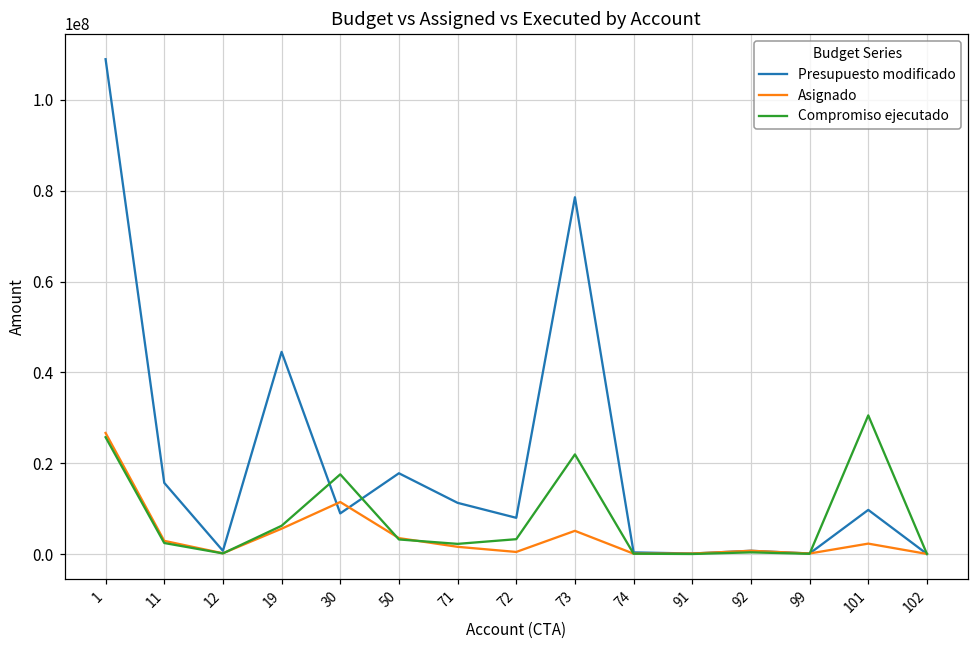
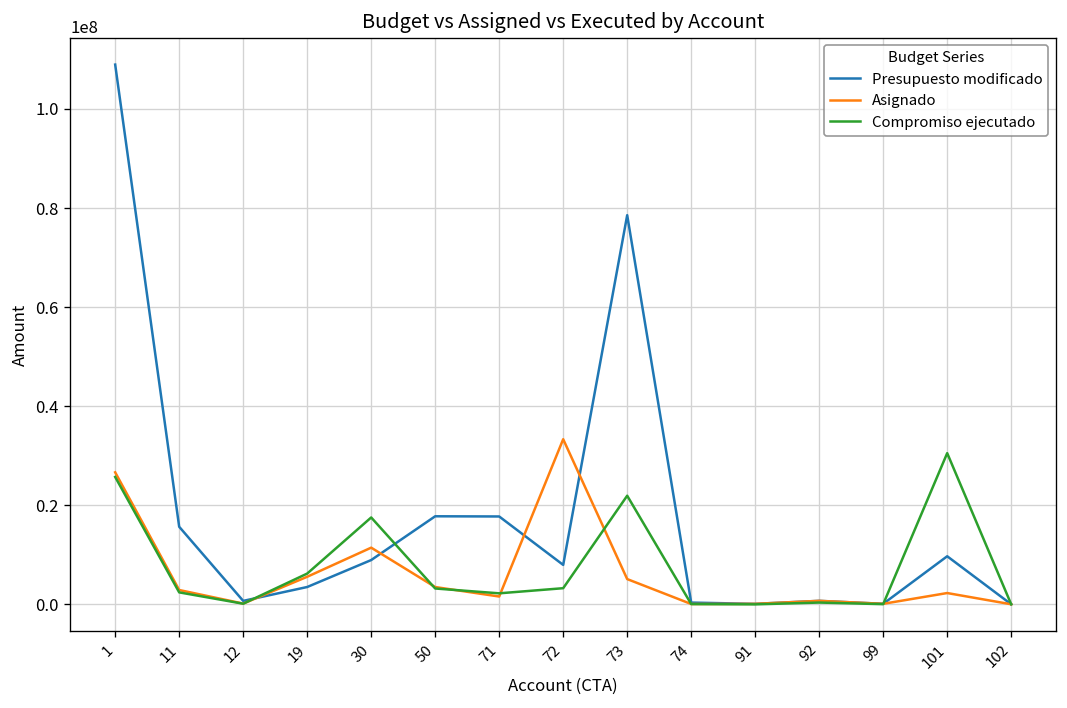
  {
    "Presupuesto modificado": {
      "1": 109000000,
      "11": 16000000,
-     "19": 45000000,
+     "19": 4000000,
      "30": 9000000,
      "50": 18000000,
-     "71": 11000000,
+     "71": 18000000,
      "72": 8000000,
      "73": 79000000,
      "101": 10000000
    },
    "Asignado": {
      "1": 27000000,
      "19": 6000000,
      "30": 11000000,
      "71": 2000000,
-     "72": 0,
+     "72": 33000000,
      "73": 5000000,
      "101": 2000000
    },
    "Compromiso ejecutado": {
      "1": 26000000,
      "19": 6000000,
      "30": 18000000,
      "71": 2000000,
      "72": 3000000,
      "73": 22000000,
      "101": 31000000
    }
  }
